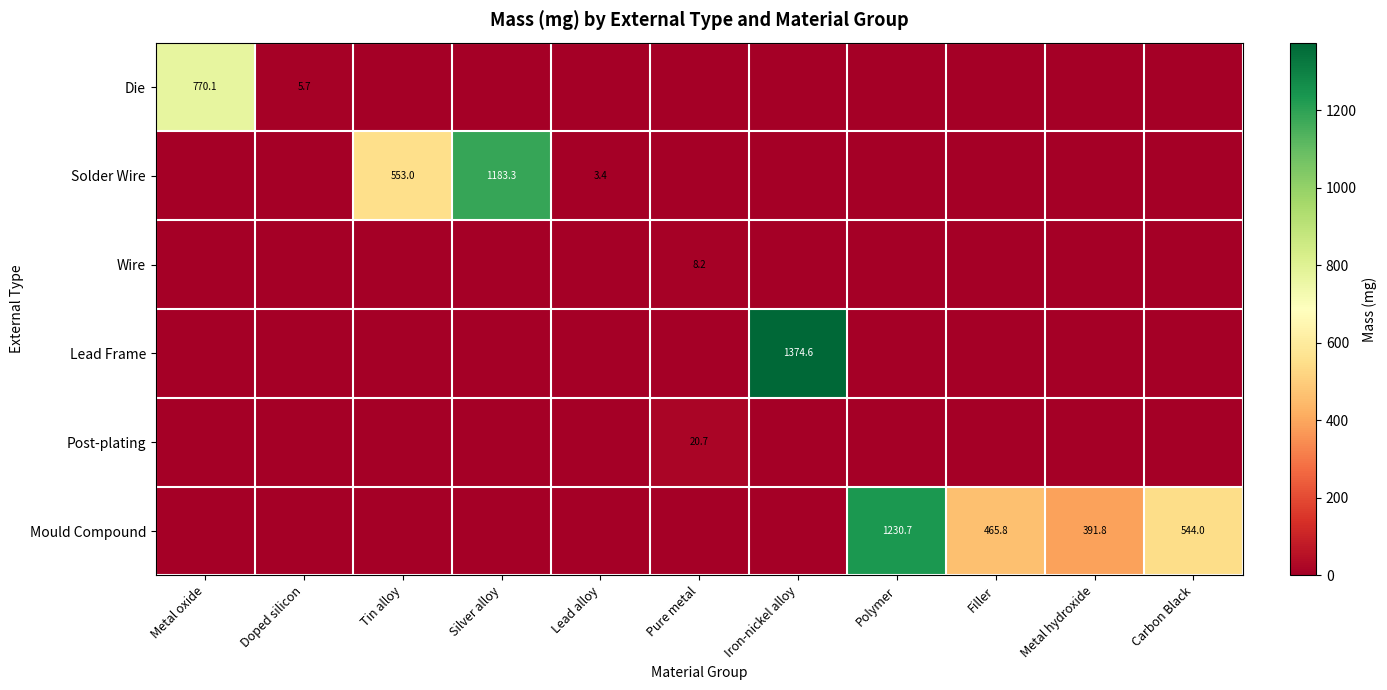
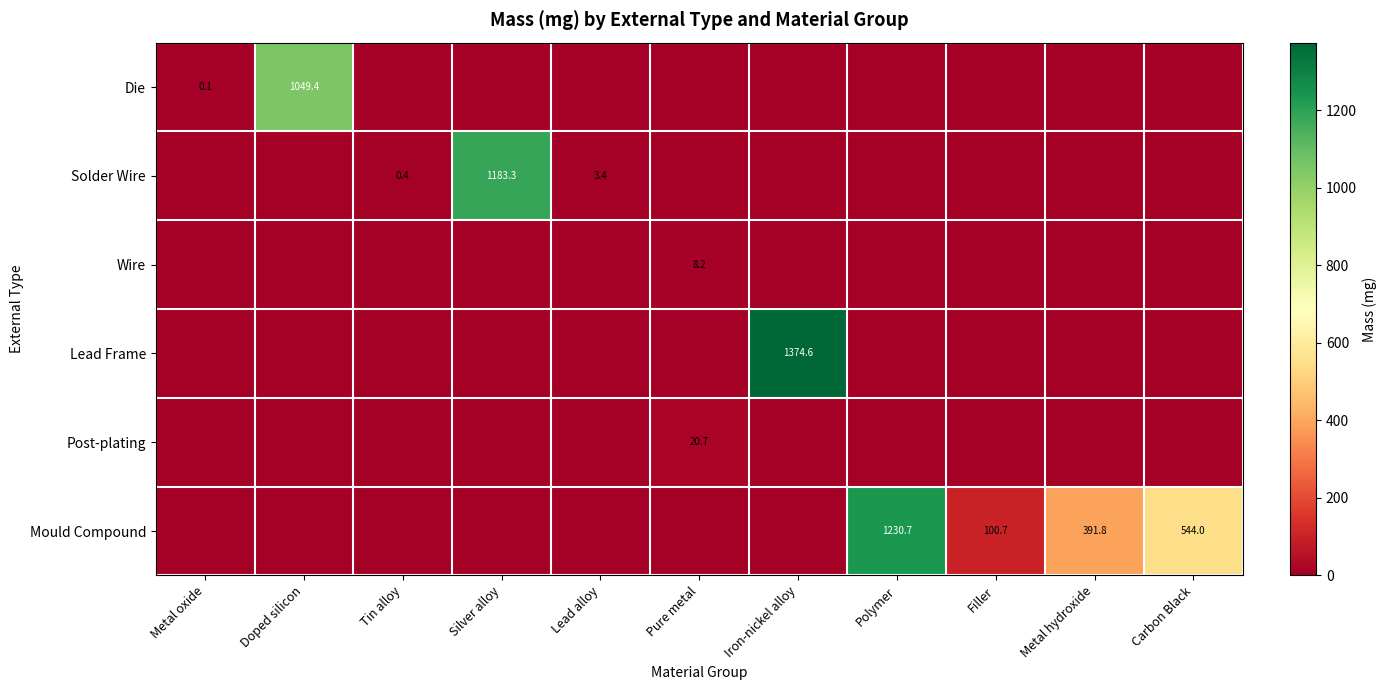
  {
    "Die": {
-     "Metal oxide": 770.1,
-     "Doped silicon": 5.7
+     "Metal oxide": 0.1,
+     "Doped silicon": 1049.4
    },
    "Solder Wire": {
-     "Tin alloy": 553.0,
+     "Tin alloy": 0.4,
      "Silver alloy": 1183.3,
      "Lead alloy": 3.4
    },
    "Wire": {
      "Pure metal": 8.2
    },
    "Lead Frame": {
      "Iron-nickel alloy": 1374.6
    },
    "Post-plating": {
      "Pure metal": 20.7
    },
    "Mould Compound": {
      "Polymer": 1230.7,
-     "Filler": 465.8,
+     "Filler": 100.7,
      "Metal hydroxide": 391.8,
      "Carbon Black": 544.0
    }
  }
